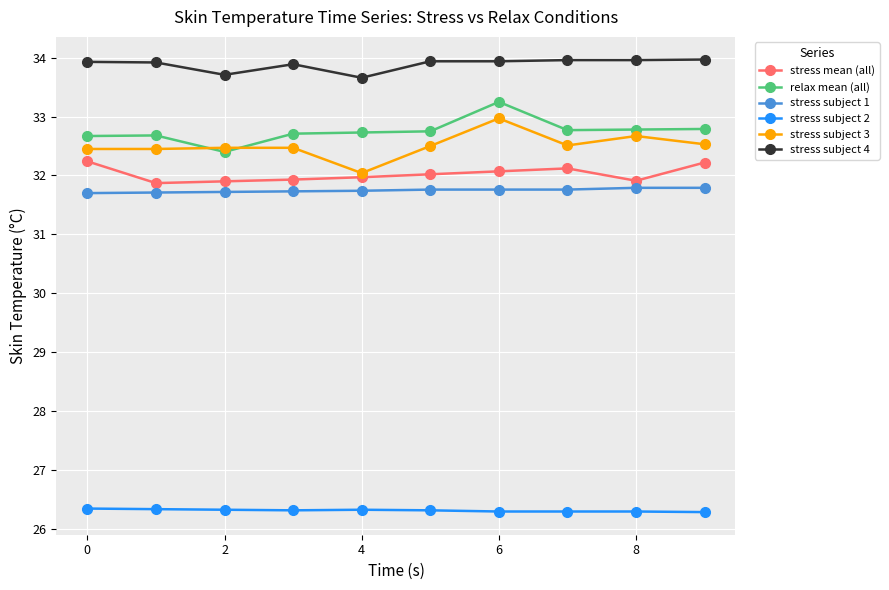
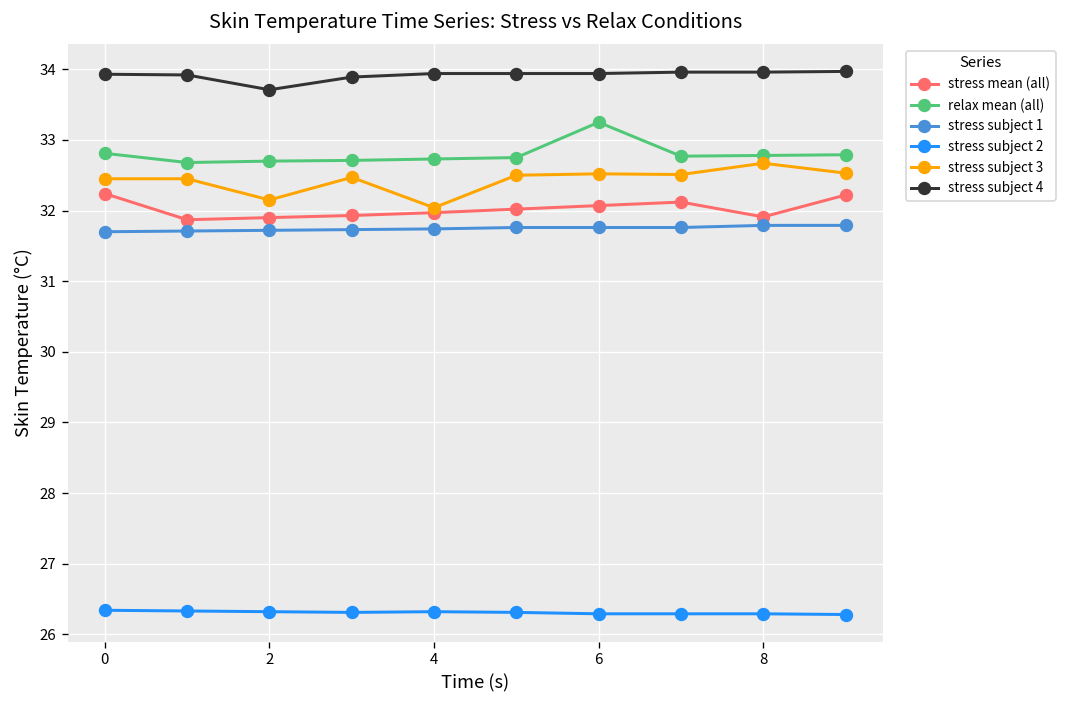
  {
    "stress mean (all)": {
      "0": 32.2,
      "2": 31.9,
      "4": 32.0,
      "6": 32.1,
      "8": 31.9
    },
    "relax mean (all)": {
-     "0": 32.7,
-     "2": 32.4,
+     "0": 32.8,
+     "2": 32.7,
      "4": 32.7,
      "6": 33.3,
      "8": 32.8
    },
    "stress subject 3": {
      "0": 32.5,
-     "2": 32.5,
+     "2": 32.2,
      "4": 32.0,
-     "6": 33.0,
+     "6": 32.5,
      "8": 32.7
    },
    "stress subject 4": {
      "0": 33.9,
      "2": 33.7,
-     "4": 33.7,
+     "4": 33.9,
      "6": 33.9,
      "8": 34.0
    }
  }
